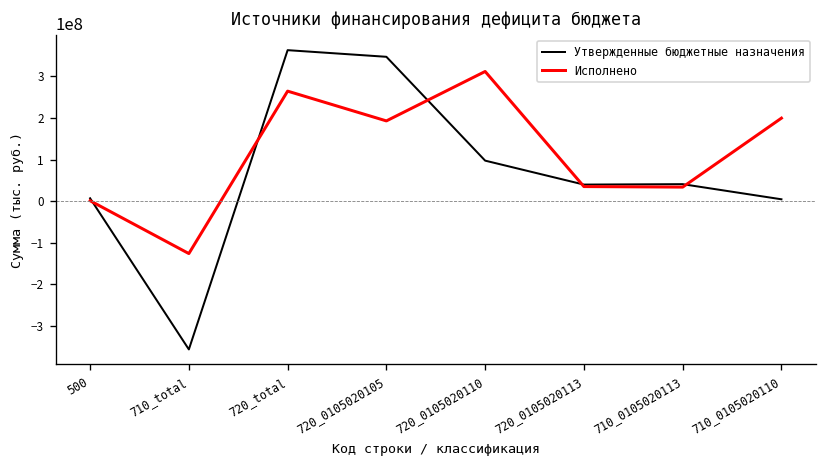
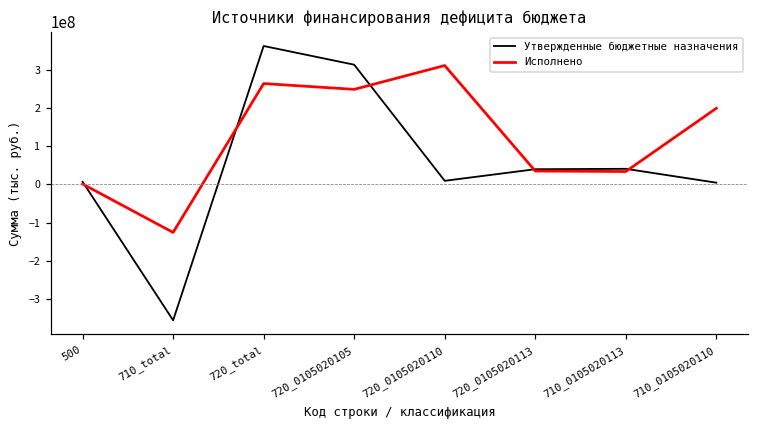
  {
    "Утвержденные бюджетные назначения": {
      "710_total": -360000000,
      "720_total": 360000000,
-     "720_0105020105": 350000000,
-     "720_0105020110": 100000000,
+     "720_0105020105": 310000000,
+     "720_0105020110": 10000000,
      "710_0105020110": 0
    },
    "Исполнено": {
      "710_total": -130000000,
      "720_total": 260000000,
-     "720_0105020105": 190000000,
+     "720_0105020105": 250000000,
      "720_0105020110": 310000000,
      "710_0105020110": 200000000
    }
  }
